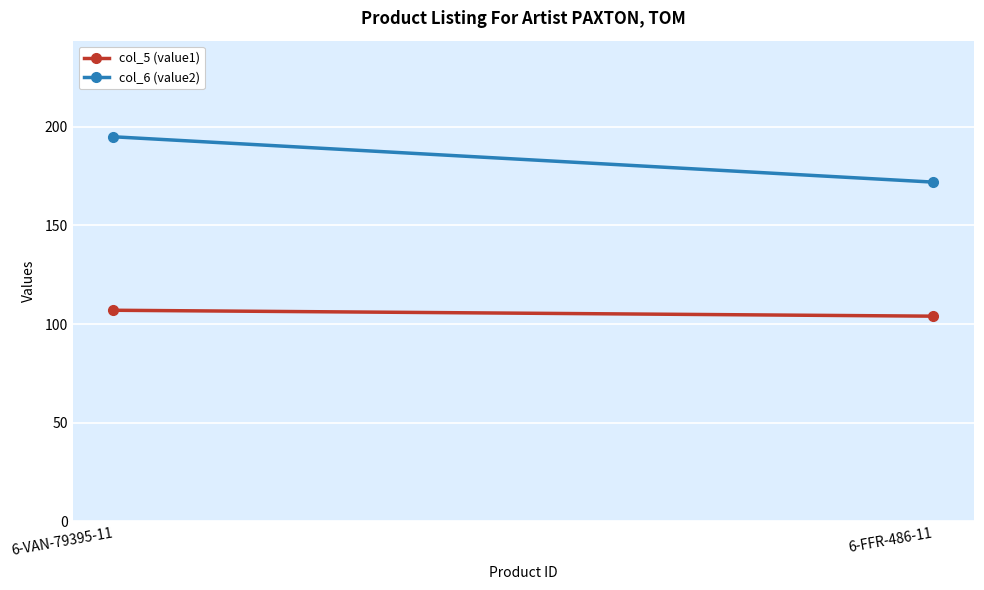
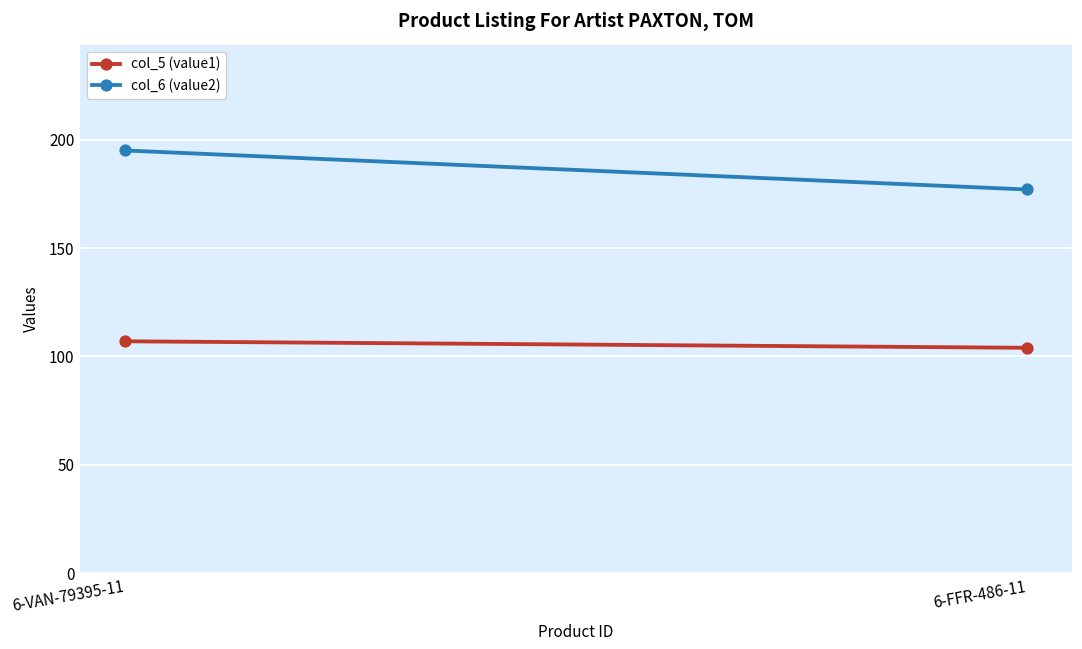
  {
    "col_5 (value1)": {
      "6-VAN-79395-11": 107,
      "6-FFR-486-11": 104
    },
    "col_6 (value2)": {
      "6-VAN-79395-11": 195,
-     "6-FFR-486-11": 172
+     "6-FFR-486-11": 177
    }
  }
